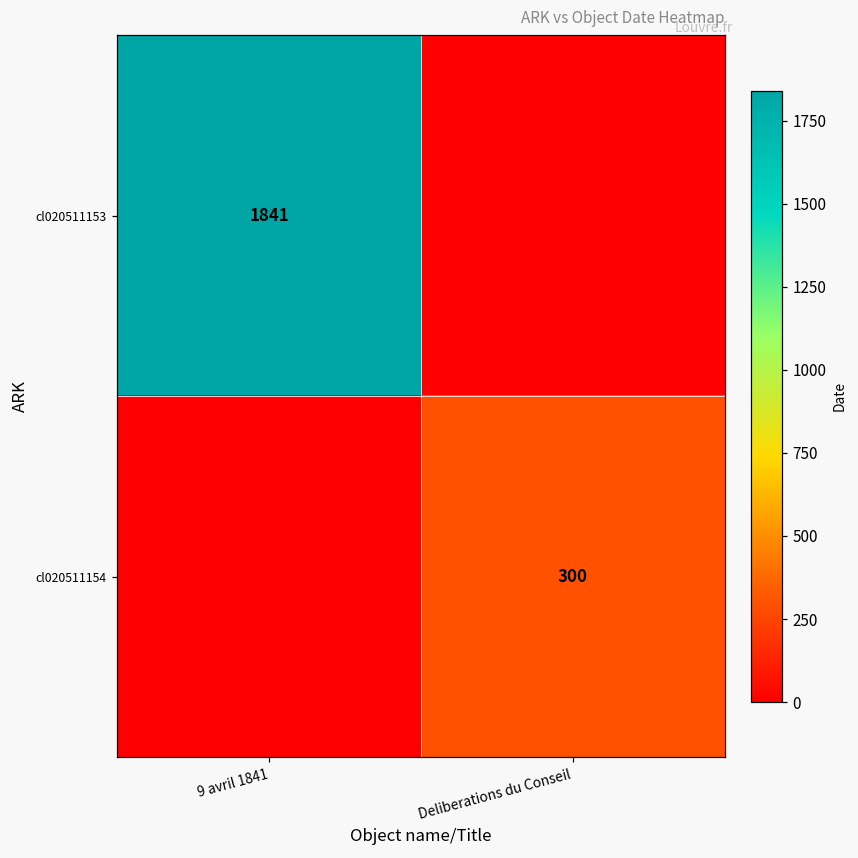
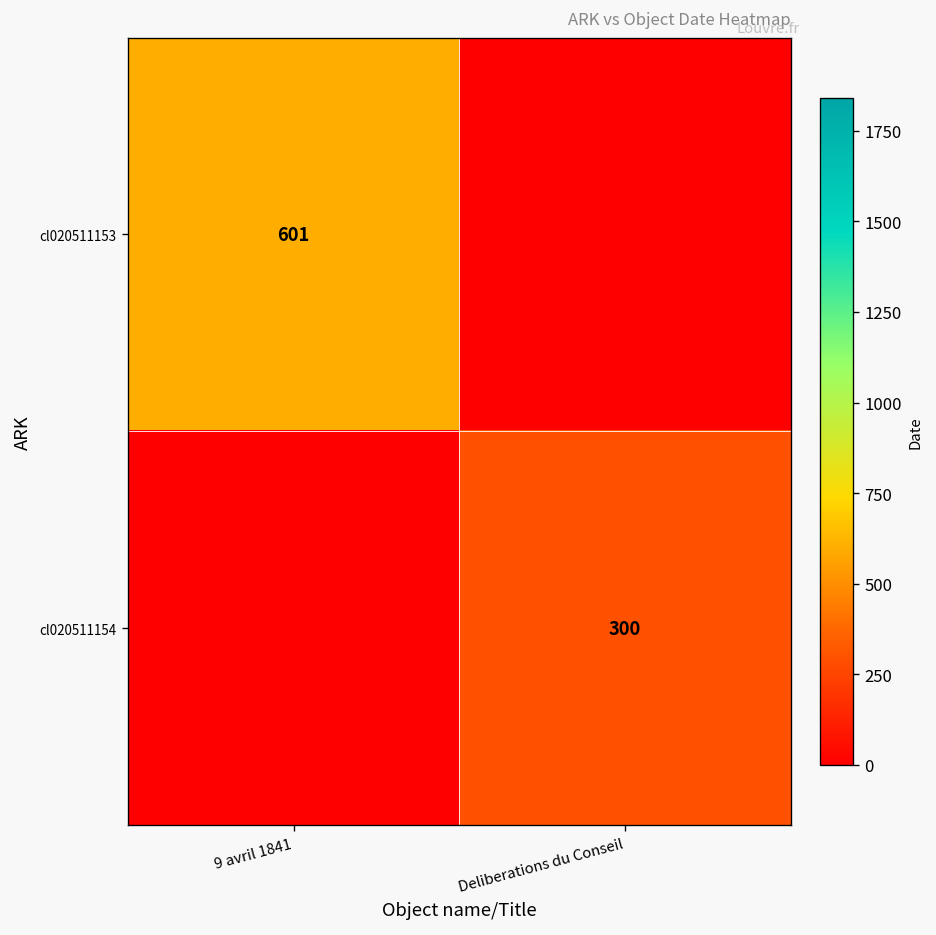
  {
    "cl020511153": {
-     "9 avril 1841": 1841
+     "9 avril 1841": 601
    },
    "cl020511154": {
      "Deliberations du Conseil": 300
    }
  }
